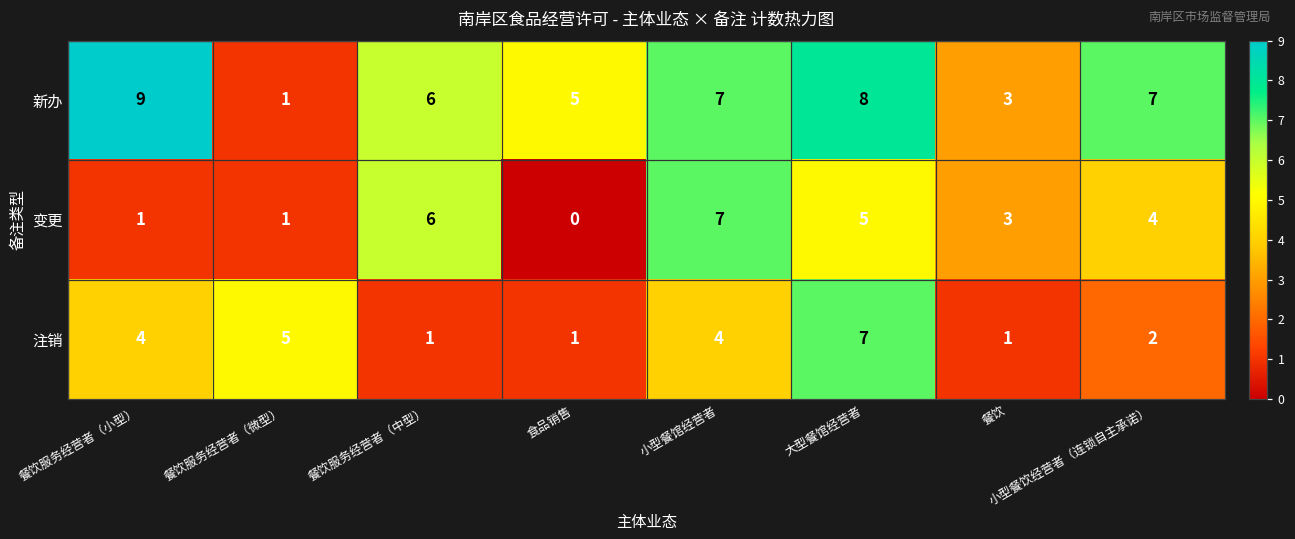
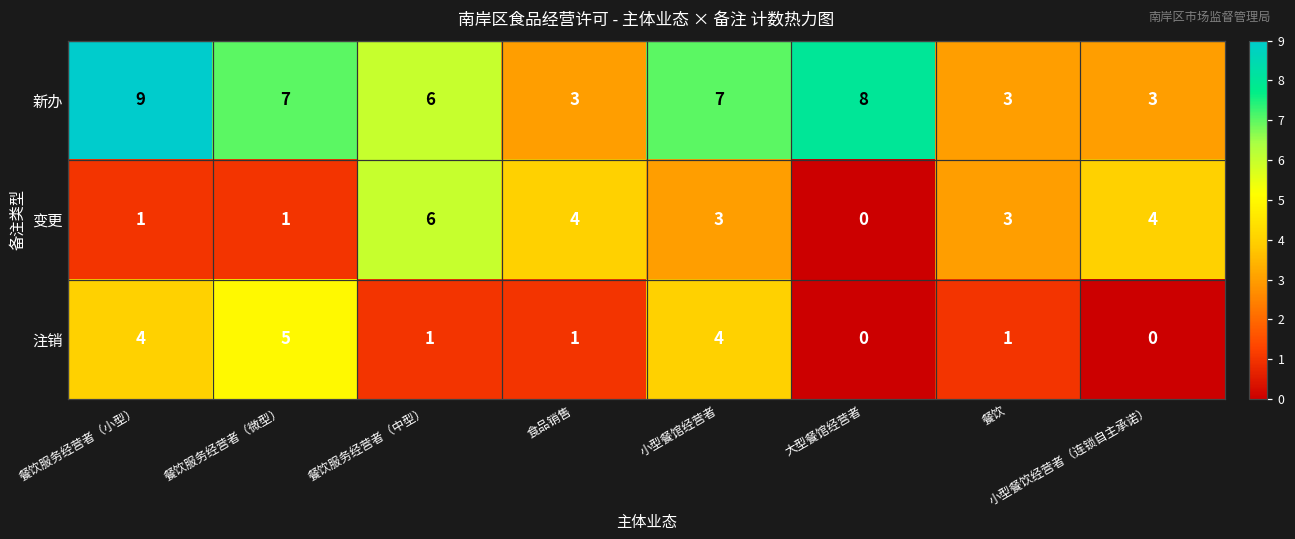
  {
    "新办": {
      "餐饮服务经营者（小型）": 9,
-     "餐饮服务经营者（微型）": 1,
+     "餐饮服务经营者（微型）": 7,
      "餐饮服务经营者（中型）": 6,
-     "食品销售": 5,
+     "食品销售": 3,
      "小型餐馆经营者": 7,
      "大型餐馆经营者": 8,
      "餐饮": 3,
-     "小型餐饮经营者（连锁自主承诺）": 7
+     "小型餐饮经营者（连锁自主承诺）": 3
    },
    "变更": {
      "餐饮服务经营者（小型）": 1,
      "餐饮服务经营者（微型）": 1,
      "餐饮服务经营者（中型）": 6,
-     "食品销售": 0,
-     "小型餐馆经营者": 7,
-     "大型餐馆经营者": 5,
+     "食品销售": 4,
+     "小型餐馆经营者": 3,
+     "大型餐馆经营者": 0,
      "餐饮": 3,
      "小型餐饮经营者（连锁自主承诺）": 4
    },
    "注销": {
      "餐饮服务经营者（小型）": 4,
      "餐饮服务经营者（微型）": 5,
      "餐饮服务经营者（中型）": 1,
      "食品销售": 1,
      "小型餐馆经营者": 4,
-     "大型餐馆经营者": 7,
+     "大型餐馆经营者": 0,
      "餐饮": 1,
-     "小型餐饮经营者（连锁自主承诺）": 2
+     "小型餐饮经营者（连锁自主承诺）": 0
    }
  }
